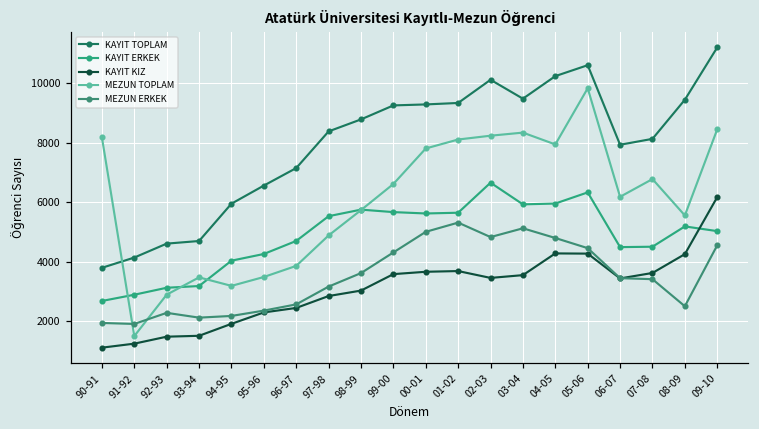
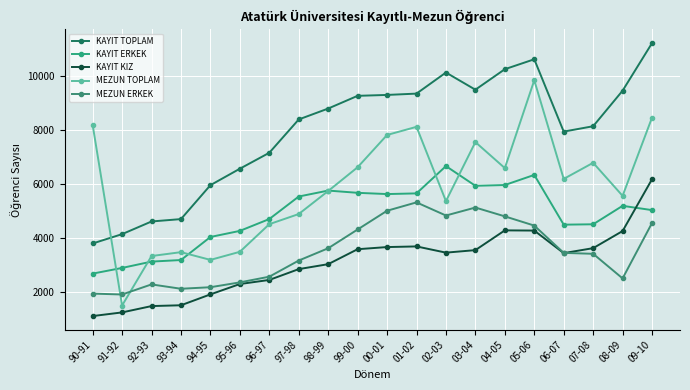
  {
    "MEZUN TOPLAM": {
      "90-91": 8200,
      "91-92": 1500,
-     "92-93": 2900,
+     "92-93": 3300,
      "93-94": 3500,
      "94-95": 3200,
      "95-96": 3500,
-     "96-97": 3900,
+     "96-97": 4500,
      "97-98": 4900,
      "99-00": 6600,
      "00-01": 7800,
      "01-02": 8100,
-     "02-03": 8200,
-     "03-04": 8300,
-     "04-05": 7900,
+     "02-03": 5400,
+     "03-04": 7500,
+     "04-05": 6600,
      "05-06": 9800,
      "06-07": 6200,
      "07-08": 6800,
      "08-09": 5600,
      "09-10": 8500
    }
  }
